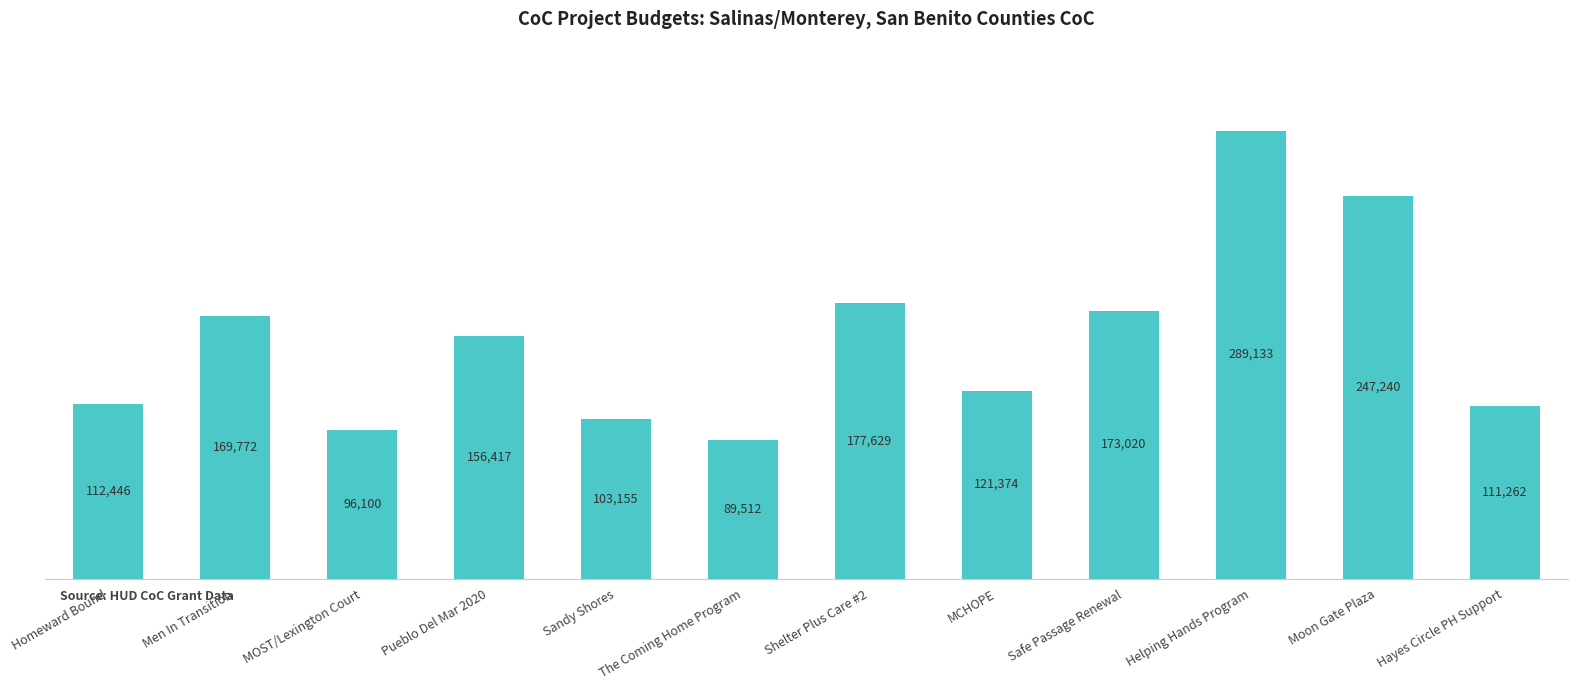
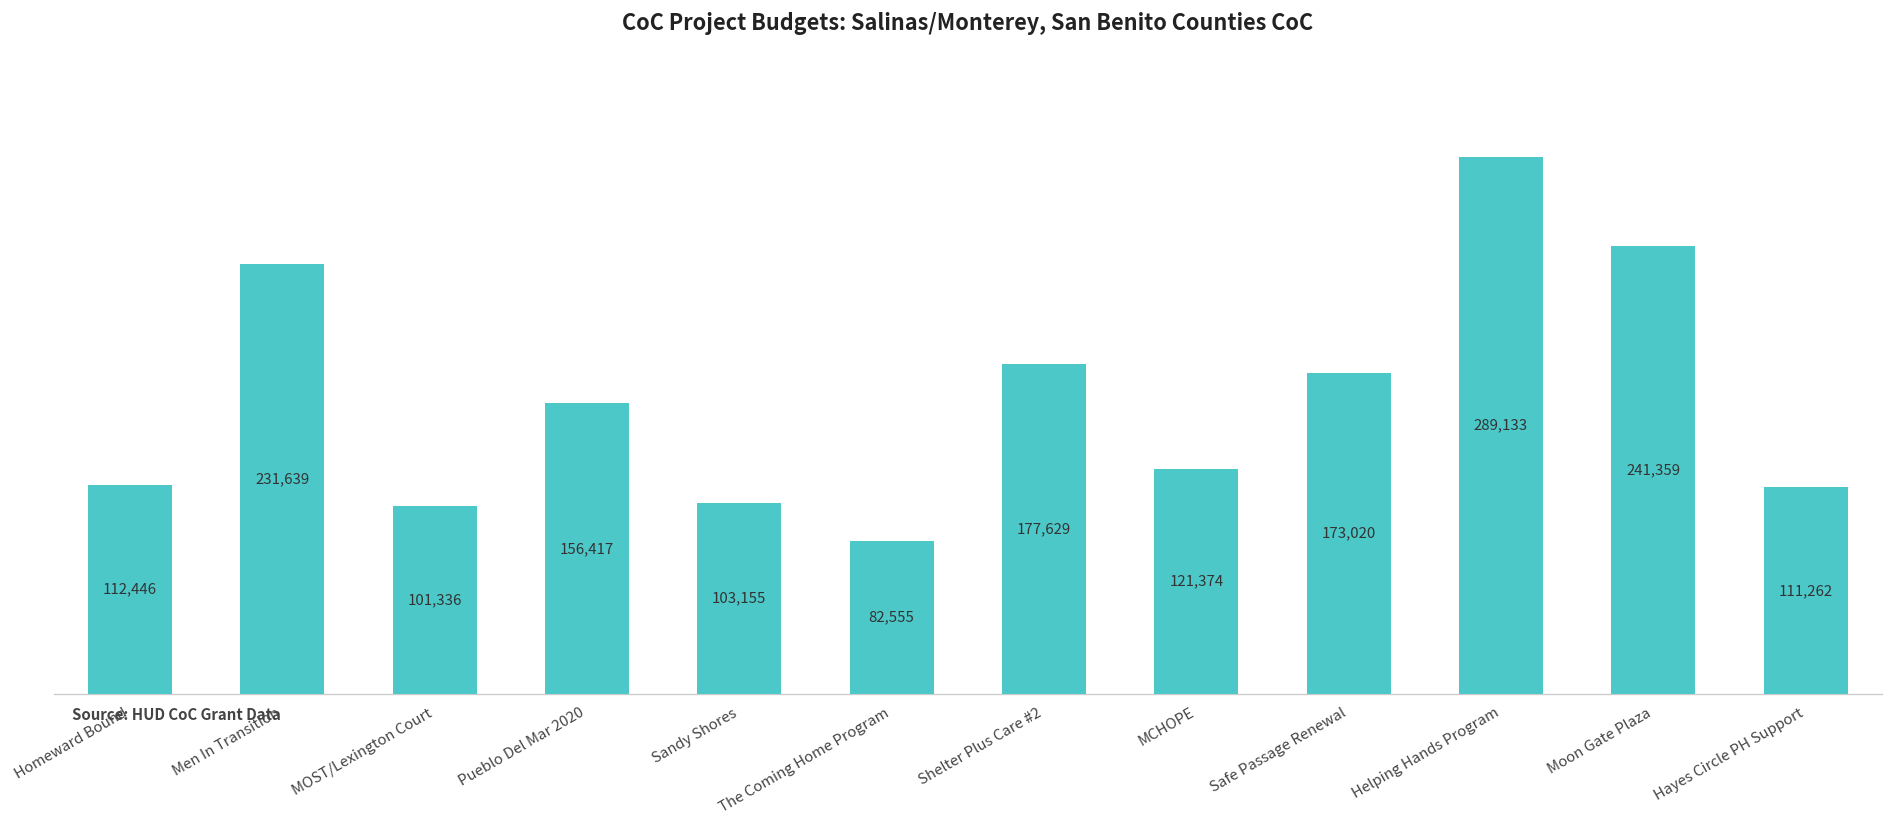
  {
    "Homeward Bound": "112,446",
-   "Men In Transition": "169,772",
-   "MOST/Lexington Court": "96,100",
+   "Men In Transition": "231,639",
+   "MOST/Lexington Court": "101,336",
    "Pueblo Del Mar 2020": "156,417",
    "Sandy Shores": "103,155",
-   "The Coming Home Program": "89,512",
+   "The Coming Home Program": "82,555",
    "Shelter Plus Care #2": "177,629",
    "MCHOPE": "121,374",
    "Safe Passage Renewal": "173,020",
    "Helping Hands Program": "289,133",
-   "Moon Gate Plaza": "247,240",
+   "Moon Gate Plaza": "241,359",
    "Hayes Circle PH Support": "111,262"
  }
